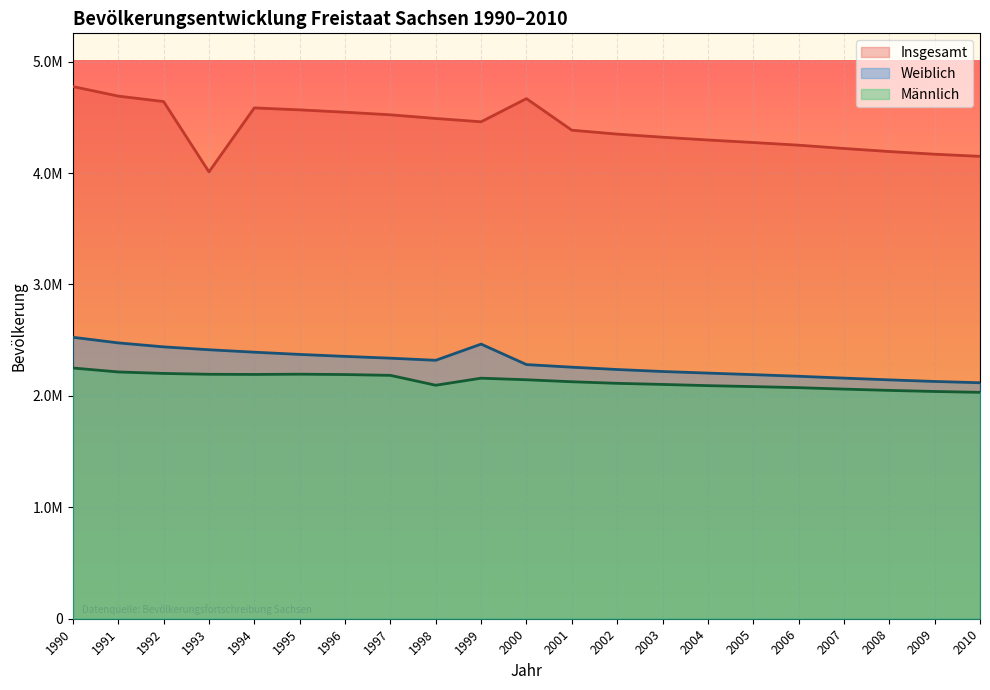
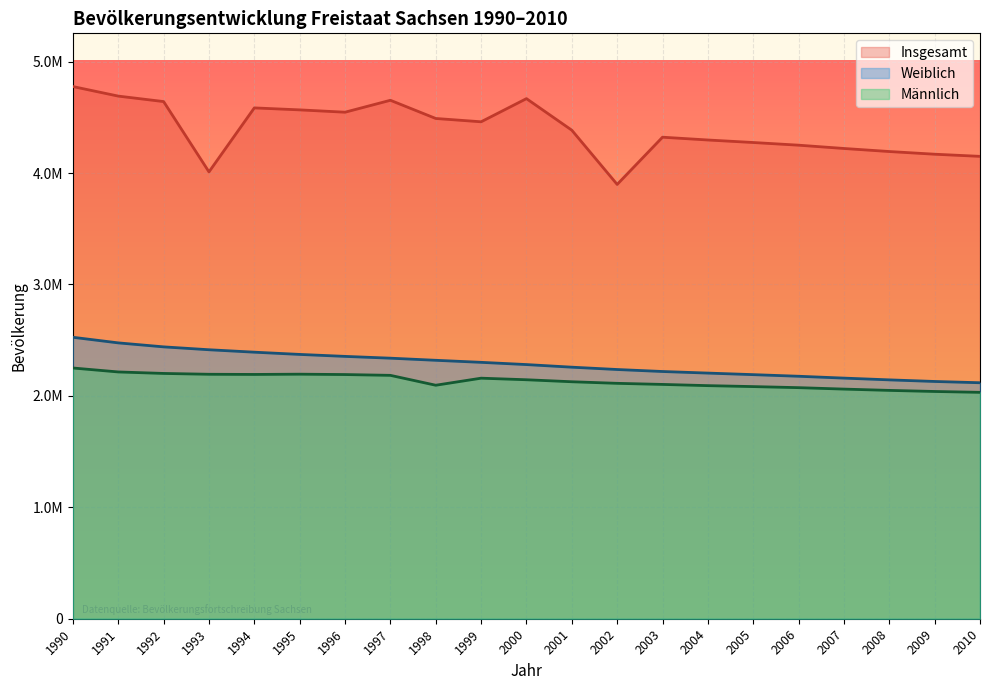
  {
    "Insgesamt": {
      "1990": 4780000,
      "1991": 4690000,
      "1992": 4640000,
      "1993": 4010000,
      "1994": 4580000,
      "1995": 4570000,
      "1996": 4550000,
-     "1997": 4520000,
+     "1997": 4650000,
      "1998": 4490000,
      "1999": 4460000,
      "2000": 4670000,
      "2001": 4380000,
-     "2002": 4350000,
+     "2002": 3900000,
      "2003": 4320000,
      "2004": 4300000,
      "2005": 4270000,
      "2006": 4250000,
      "2007": 4220000,
      "2008": 4190000,
      "2009": 4170000,
      "2010": 4150000
    },
    "Weiblich": {
      "1990": 2530000,
      "1991": 2480000,
      "1992": 2440000,
      "1993": 2410000,
      "1994": 2390000,
      "1995": 2370000,
      "1996": 2350000,
      "1997": 2340000,
      "1998": 2320000,
-     "1999": 2460000,
+     "1999": 2300000,
      "2000": 2280000,
      "2001": 2260000,
      "2002": 2240000,
      "2003": 2220000,
      "2004": 2200000,
      "2005": 2190000,
      "2006": 2180000,
      "2007": 2160000,
      "2008": 2140000,
      "2009": 2130000,
      "2010": 2120000
    },
    "Männlich": {
      "1990": 2250000,
      "1991": 2210000,
      "1992": 2200000,
      "1993": 2190000,
      "1994": 2190000,
      "1995": 2190000,
      "1996": 2190000,
      "1997": 2180000,
      "1998": 2100000,
      "1999": 2160000,
      "2000": 2140000,
      "2001": 2130000,
      "2002": 2110000,
      "2003": 2100000,
      "2004": 2090000,
      "2005": 2080000,
      "2006": 2070000,
      "2007": 2060000,
      "2008": 2050000,
      "2009": 2040000,
      "2010": 2030000
    }
  }
